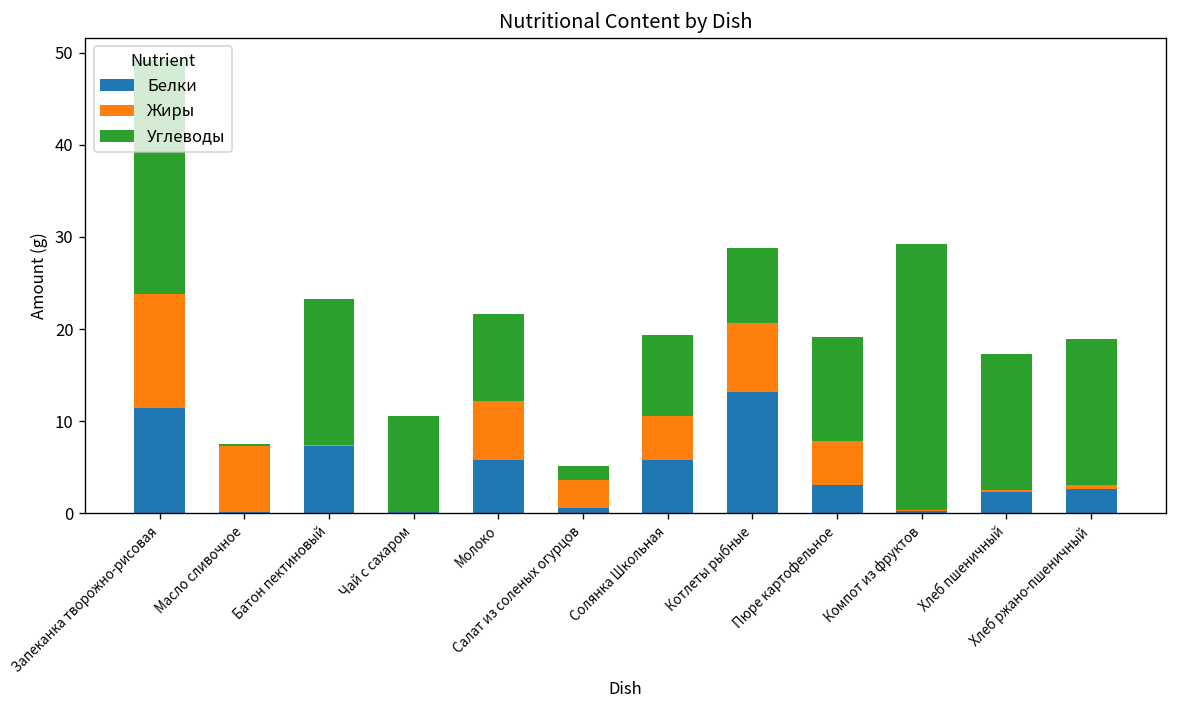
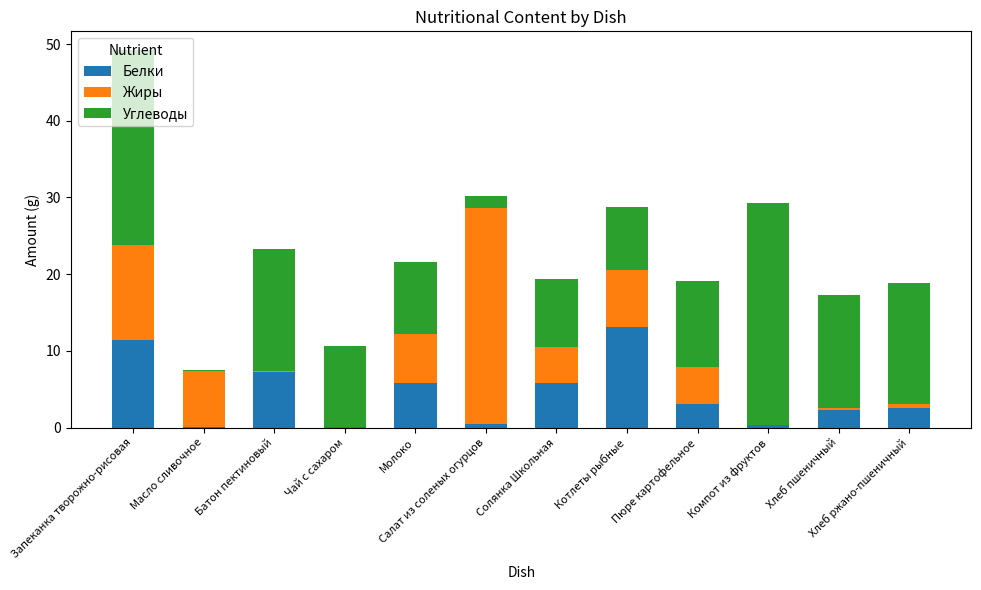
  {
    "Белки": {
      "Запеканка творожно-рисовая": 11,
      "Батон пектиновый": 7,
      "Молоко": 6,
      "Салат из соленых огурцов": 1,
      "Солянка Школьная": 6,
      "Котлеты рыбные": 13,
      "Пюре картофельное": 3,
      "Хлеб пшеничный": 2,
      "Хлеб ржано-пшеничный": 3
    },
    "Жиры": {
      "Запеканка творожно-рисовая": 12,
      "Масло сливочное": 7,
      "Молоко": 6,
-     "Салат из соленых огурцов": 3,
+     "Салат из соленых огурцов": 28,
      "Солянка Школьная": 5,
      "Котлеты рыбные": 7,
      "Пюре картофельное": 5,
      "Хлеб ржано-пшеничный": 1
    },
    "Углеводы": {
      "Батон пектиновый": 16,
      "Чай с сахаром": 11,
      "Молоко": 9,
      "Салат из соленых огурцов": 2,
      "Солянка Школьная": 9,
      "Котлеты рыбные": 8,
      "Пюре картофельное": 11,
      "Компот из фруктов": 29,
      "Хлеб пшеничный": 15,
      "Хлеб ржано-пшеничный": 16
    }
  }
